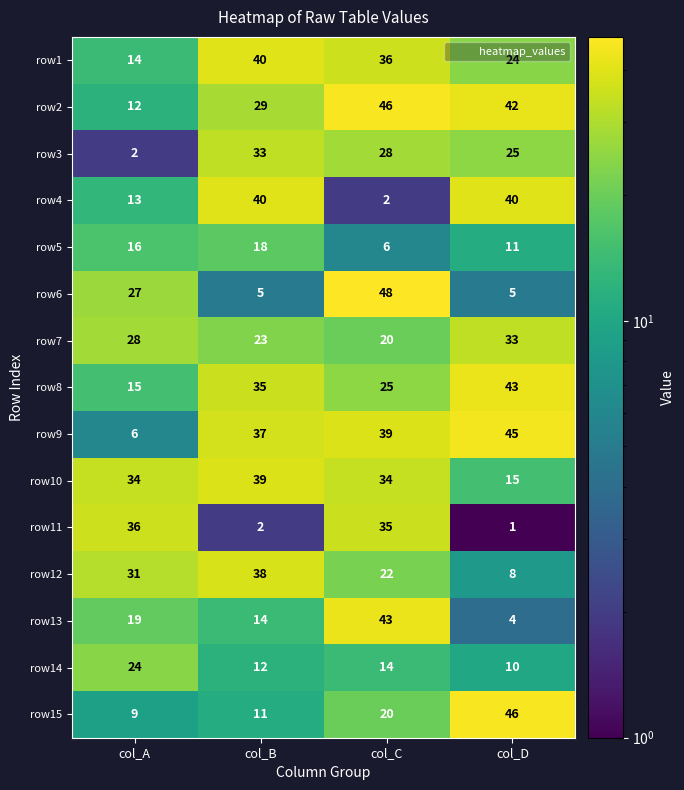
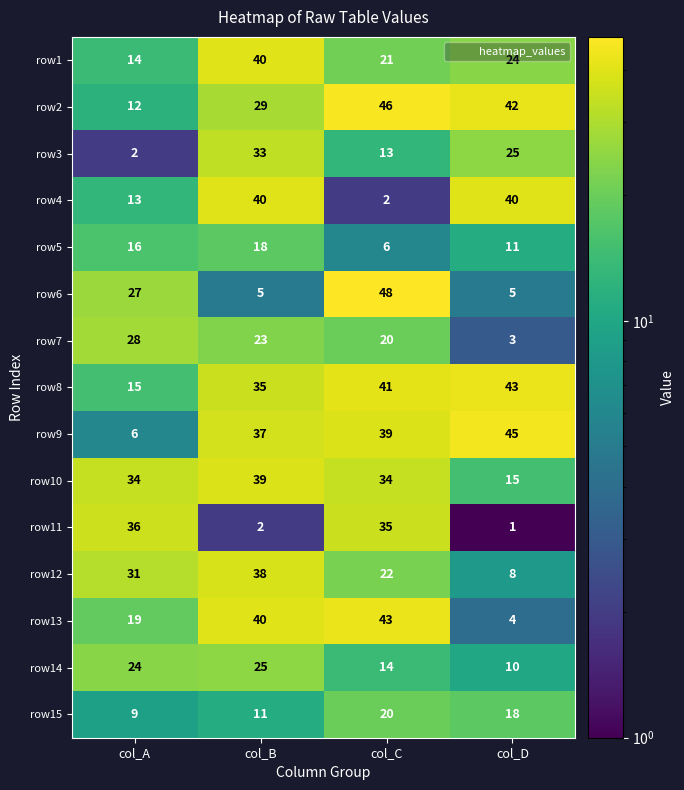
  {
    "row1": {
      "col_A": 14,
      "col_B": 40,
-     "col_C": 36
+     "col_C": 21
    },
    "row2": {
      "col_A": 12,
      "col_B": 29,
      "col_C": 46,
      "col_D": 42
    },
    "row3": {
      "col_A": 2,
      "col_B": 33,
-     "col_C": 28,
+     "col_C": 13,
      "col_D": 25
    },
    "row4": {
      "col_A": 13,
      "col_B": 40,
      "col_C": 2,
      "col_D": 40
    },
    "row5": {
      "col_A": 16,
      "col_B": 18,
      "col_C": 6,
      "col_D": 11
    },
    "row6": {
      "col_A": 27,
      "col_B": 5,
      "col_C": 48,
      "col_D": 5
    },
    "row7": {
      "col_A": 28,
      "col_B": 23,
      "col_C": 20,
-     "col_D": 33
+     "col_D": 3
    },
    "row8": {
      "col_A": 15,
      "col_B": 35,
-     "col_C": 25,
+     "col_C": 41,
      "col_D": 43
    },
    "row9": {
      "col_A": 6,
      "col_B": 37,
      "col_C": 39,
      "col_D": 45
    },
    "row10": {
      "col_A": 34,
      "col_B": 39,
      "col_C": 34,
      "col_D": 15
    },
    "row11": {
      "col_A": 36,
      "col_B": 2,
      "col_C": 35,
      "col_D": 1
    },
    "row12": {
      "col_A": 31,
      "col_B": 38,
      "col_C": 22,
      "col_D": 8
    },
    "row13": {
      "col_A": 19,
-     "col_B": 14,
+     "col_B": 40,
      "col_C": 43,
      "col_D": 4
    },
    "row14": {
      "col_A": 24,
-     "col_B": 12,
+     "col_B": 25,
      "col_C": 14,
      "col_D": 10
    },
    "row15": {
      "col_A": 9,
      "col_B": 11,
      "col_C": 20,
-     "col_D": 46
+     "col_D": 18
    }
  }
